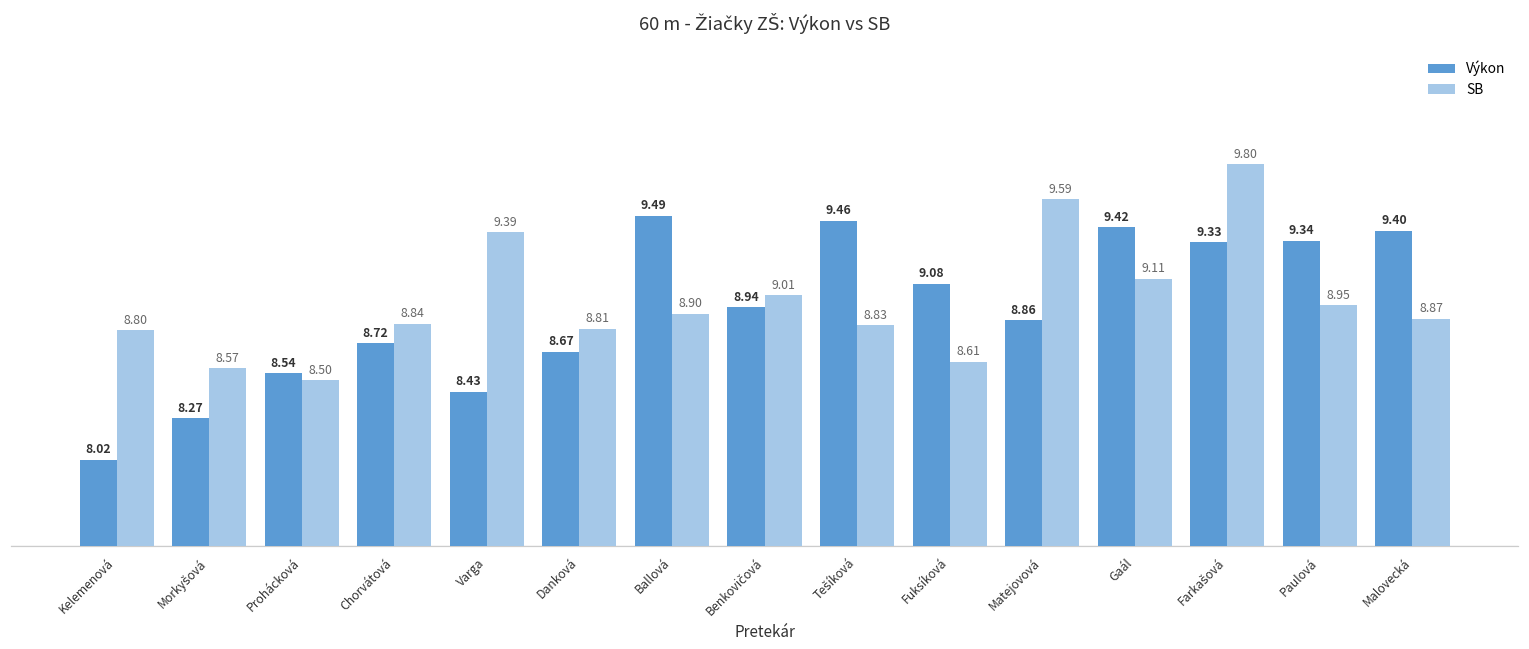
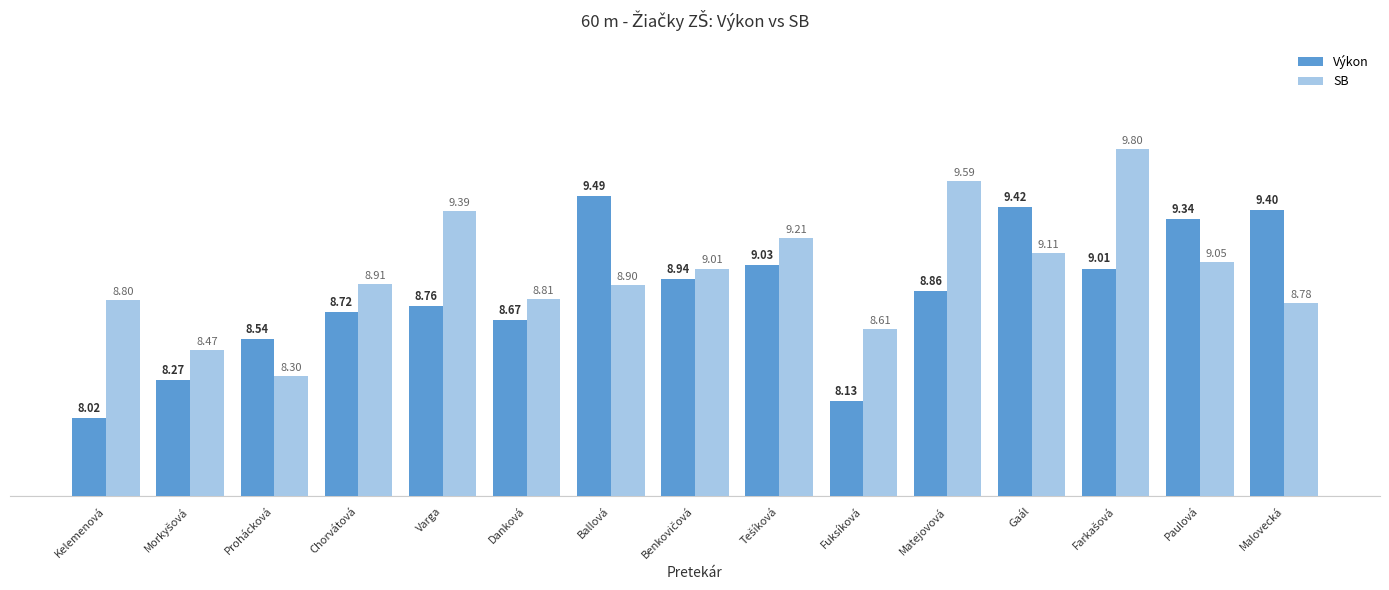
  {
    "Výkon": {
      "Kelemenová": 8.02,
      "Morkyšová": 8.27,
      "Prohácková": 8.54,
      "Chorvátová": 8.72,
-     "Varga": 8.43,
+     "Varga": 8.76,
      "Danková": 8.67,
      "Ballová": 9.49,
      "Benkovičová": 8.94,
-     "Tešíková": 9.46,
-     "Fuksíková": 9.08,
+     "Tešíková": 9.03,
+     "Fuksíková": 8.13,
      "Matejovová": 8.86,
      "Gaál": 9.42,
-     "Farkašová": 9.33,
+     "Farkašová": 9.01,
      "Paulová": 9.34,
      "Malovecká": 9.40
    },
    "SB": {
      "Kelemenová": 8.80,
-     "Morkyšová": 8.57,
-     "Prohácková": 8.50,
-     "Chorvátová": 8.84,
+     "Morkyšová": 8.47,
+     "Prohácková": 8.30,
+     "Chorvátová": 8.91,
      "Varga": 9.39,
      "Danková": 8.81,
      "Ballová": 8.90,
      "Benkovičová": 9.01,
-     "Tešíková": 8.83,
+     "Tešíková": 9.21,
      "Fuksíková": 8.61,
      "Matejovová": 9.59,
      "Gaál": 9.11,
      "Farkašová": 9.80,
-     "Paulová": 8.95,
-     "Malovecká": 8.87
+     "Paulová": 9.05,
+     "Malovecká": 8.78
    }
  }
